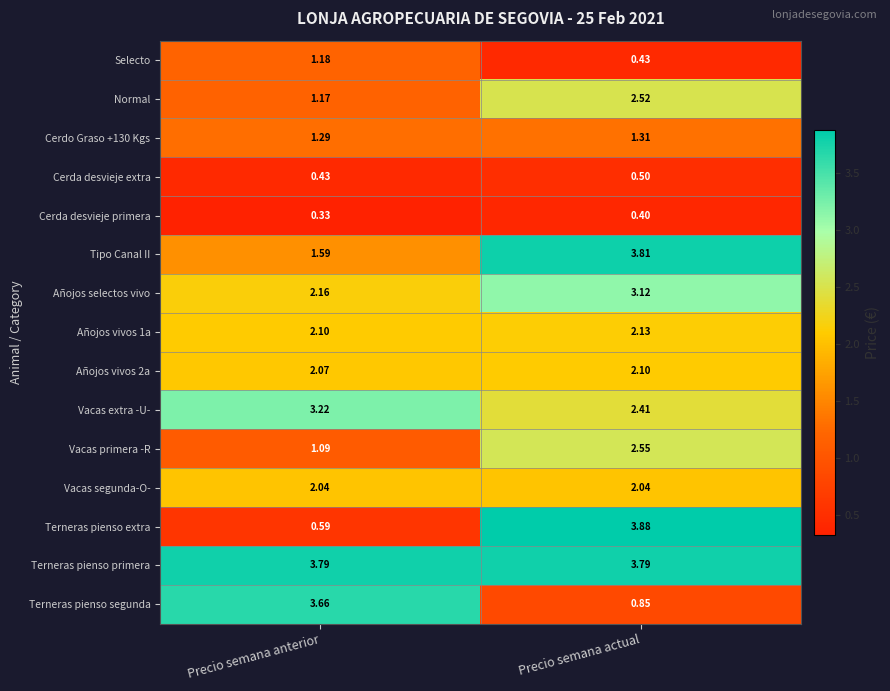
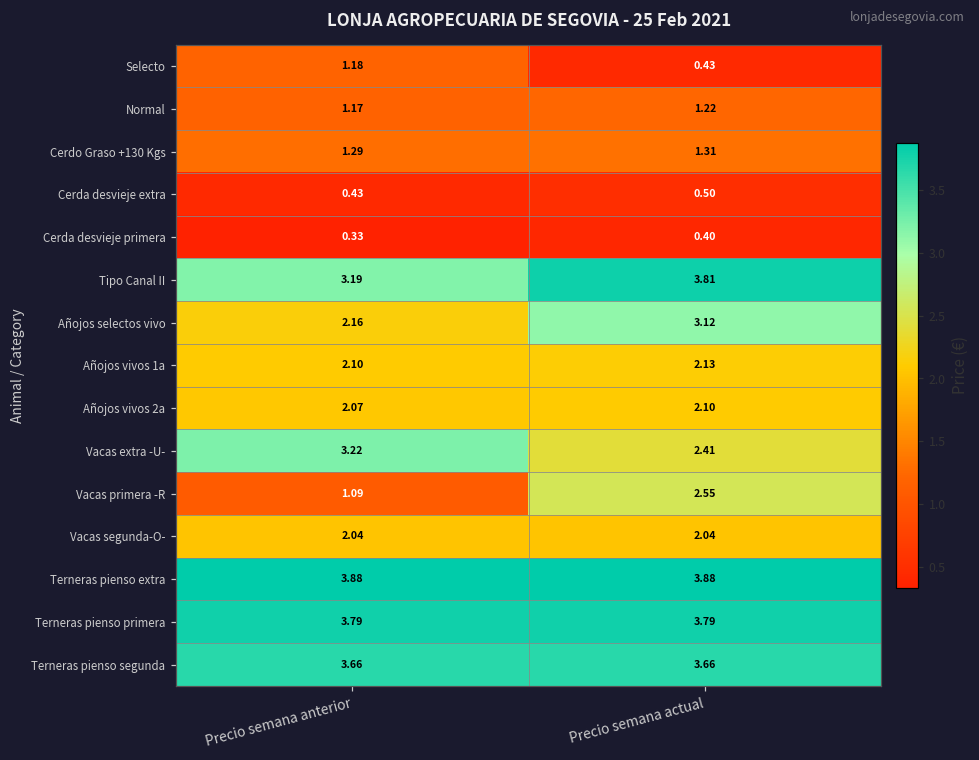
  {
    "Selecto": {
      "Precio semana anterior": 1.18,
      "Precio semana actual": 0.43
    },
    "Normal": {
      "Precio semana anterior": 1.17,
-     "Precio semana actual": 2.52
+     "Precio semana actual": 1.22
    },
    "Cerdo Graso +130 Kgs": {
      "Precio semana anterior": 1.29,
      "Precio semana actual": 1.31
    },
    "Cerda desvieje extra": {
      "Precio semana anterior": 0.43,
      "Precio semana actual": 0.50
    },
    "Cerda desvieje primera": {
      "Precio semana anterior": 0.33,
      "Precio semana actual": 0.40
    },
    "Tipo Canal II": {
-     "Precio semana anterior": 1.59,
+     "Precio semana anterior": 3.19,
      "Precio semana actual": 3.81
    },
    "Añojos selectos vivo": {
      "Precio semana anterior": 2.16,
      "Precio semana actual": 3.12
    },
    "Añojos vivos 1a": {
      "Precio semana anterior": 2.10,
      "Precio semana actual": 2.13
    },
    "Añojos vivos 2a": {
      "Precio semana anterior": 2.07,
      "Precio semana actual": 2.10
    },
    "Vacas extra -U-": {
      "Precio semana anterior": 3.22,
      "Precio semana actual": 2.41
    },
    "Vacas primera -R": {
      "Precio semana anterior": 1.09,
      "Precio semana actual": 2.55
    },
    "Vacas segunda-O-": {
      "Precio semana anterior": 2.04,
      "Precio semana actual": 2.04
    },
    "Terneras pienso extra": {
-     "Precio semana anterior": 0.59,
+     "Precio semana anterior": 3.88,
      "Precio semana actual": 3.88
    },
    "Terneras pienso primera": {
      "Precio semana anterior": 3.79,
      "Precio semana actual": 3.79
    },
    "Terneras pienso segunda": {
      "Precio semana anterior": 3.66,
-     "Precio semana actual": 0.85
+     "Precio semana actual": 3.66
    }
  }
